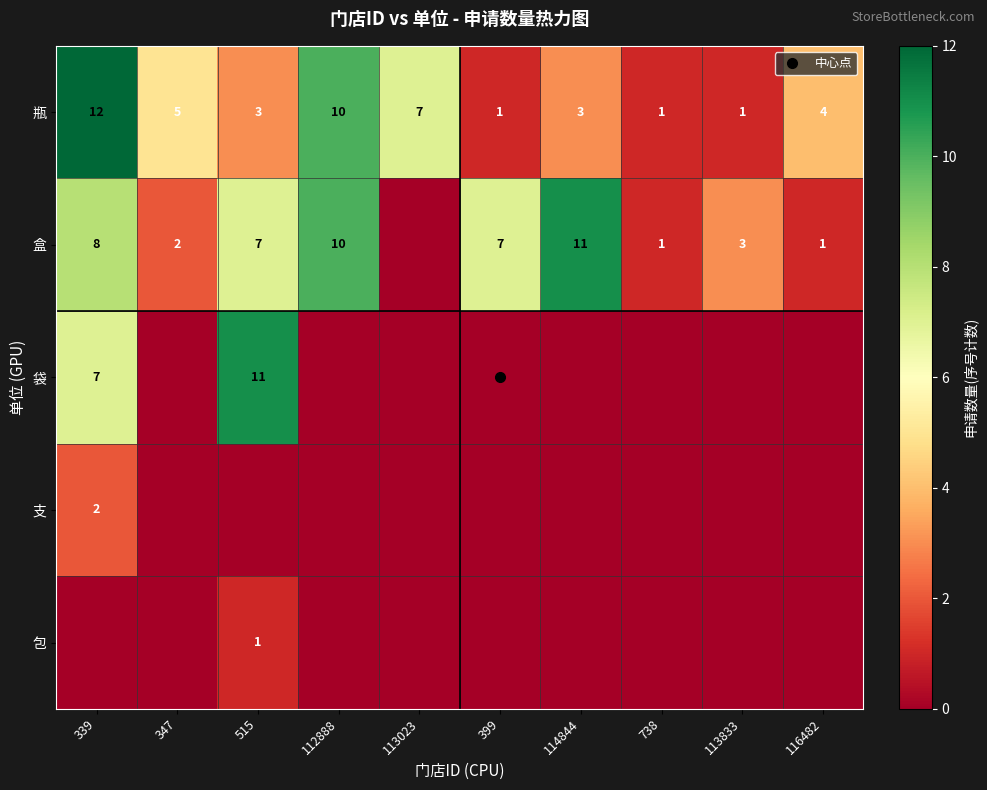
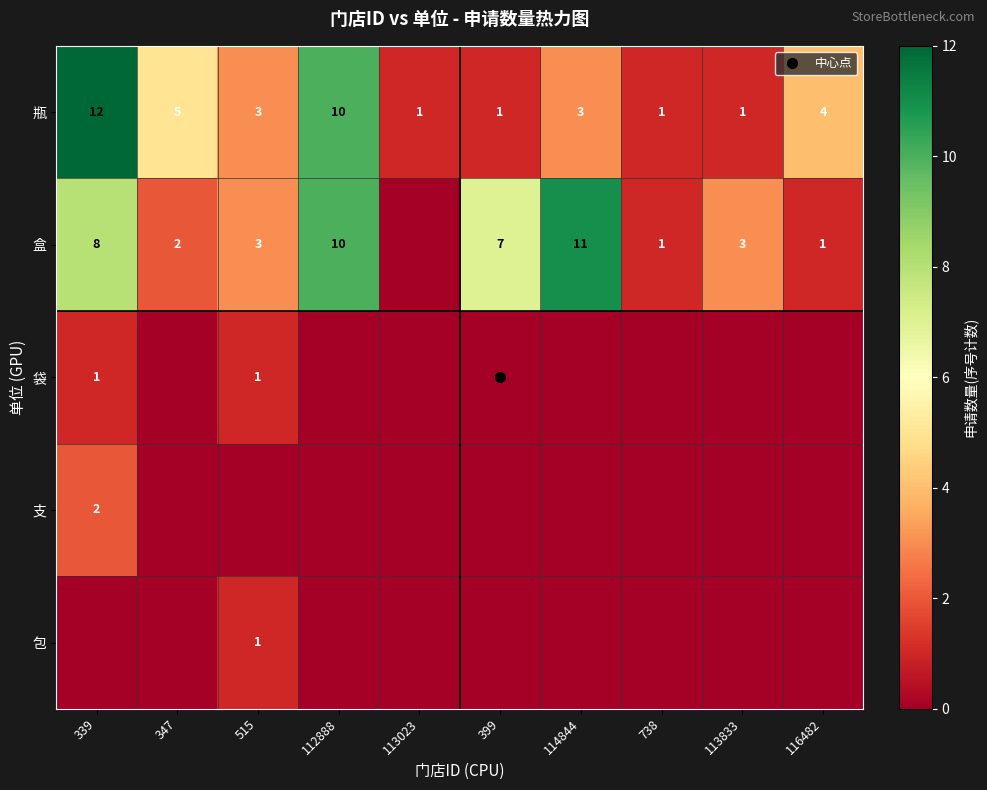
  {
    "瓶": {
      "339": 12,
      "347": 5,
      "515": 3,
      "112888": 10,
-     "113023": 7,
+     "113023": 1,
      "399": 1,
      "114844": 3,
      "738": 1,
      "113833": 1,
      "116482": 4
    },
    "盒": {
      "339": 8,
      "347": 2,
-     "515": 7,
+     "515": 3,
      "112888": 10,
      "399": 7,
      "114844": 11,
      "738": 1,
      "113833": 3,
      "116482": 1
    },
    "袋": {
-     "339": 7,
-     "515": 11
+     "339": 1,
+     "515": 1
    },
    "支": {
      "339": 2
    },
    "包": {
      "515": 1
    }
  }
